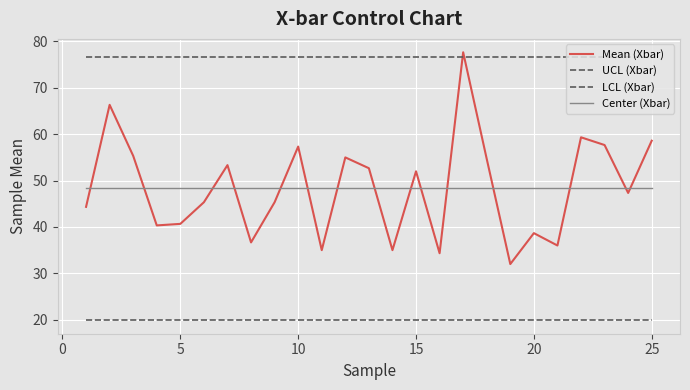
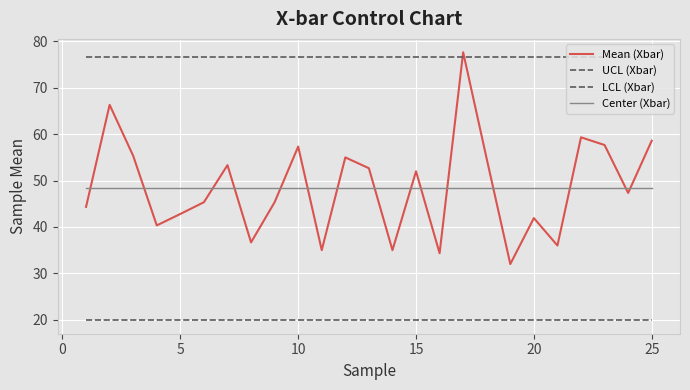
  {
    "Mean (Xbar)": {
-     "5": 41,
+     "5": 43,
      "10": 57,
      "15": 52,
-     "20": 39,
+     "20": 42,
      "25": 59
    },
    "Center (Xbar)": {
      "5": 48,
      "10": 48,
      "15": 48,
      "20": 48,
      "25": 48
    }
  }
